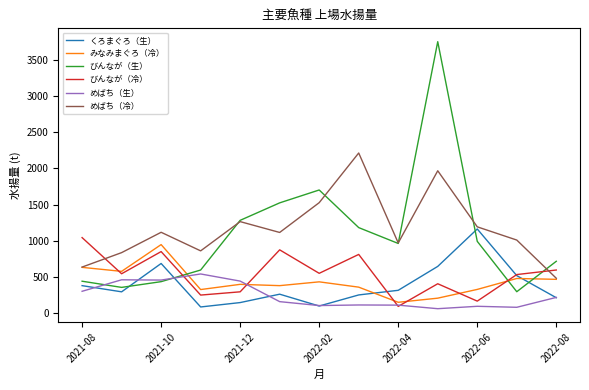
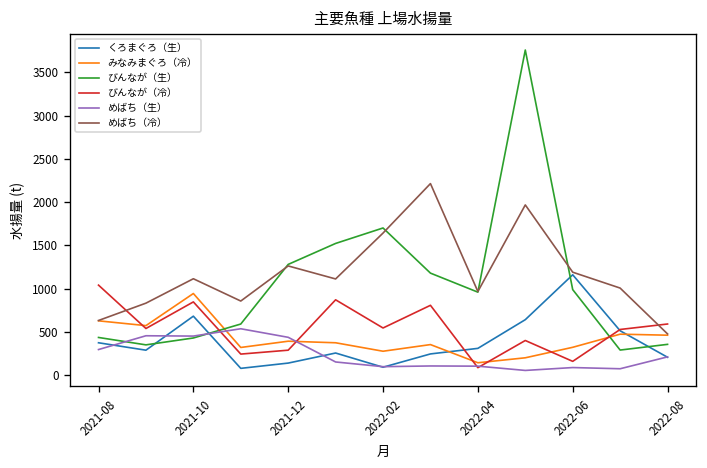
  {
    "くろまぐろ（生）": {
      "2021-08": 400,
      "2021-10": 700,
      "2021-12": 100,
      "2022-04": 300
    },
    "みなみまぐろ（冷）": {
      "2021-10": 900,
      "2021-12": 400,
-     "2022-02": 400,
+     "2022-02": 300,
      "2022-04": 100,
      "2022-06": 300
    },
    "びんなが（生）": {
      "2021-08": 400,
      "2022-02": 1700,
      "2022-06": 1000,
-     "2022-08": 700
+     "2022-08": 400
    },
    "びんなが（冷）": {
      "2021-08": 1000,
      "2021-10": 800,
      "2021-12": 300,
      "2022-02": 500,
      "2022-06": 200,
      "2022-08": 600
    },
    "めばち（生）": {
      "2021-08": 300,
      "2021-12": 400,
      "2022-06": 100
    },
    "めばち（冷）": {
      "2021-10": 1100,
-     "2022-02": 1500
+     "2022-02": 1600
    }
  }
